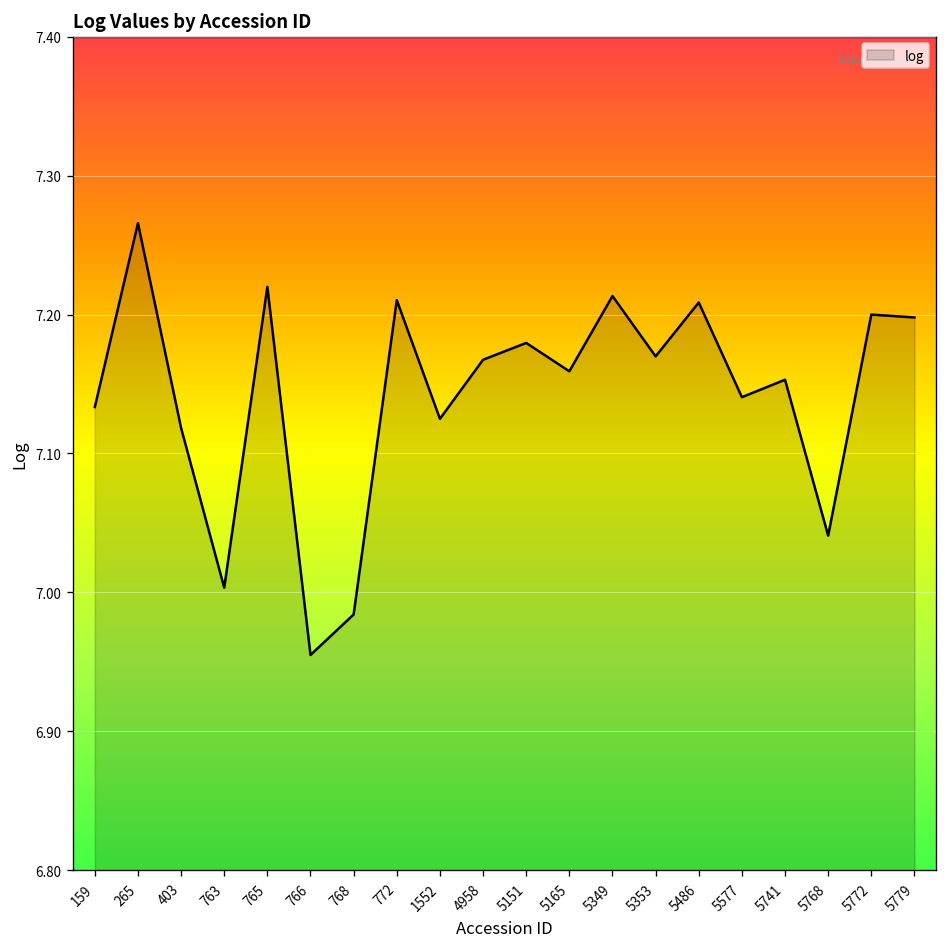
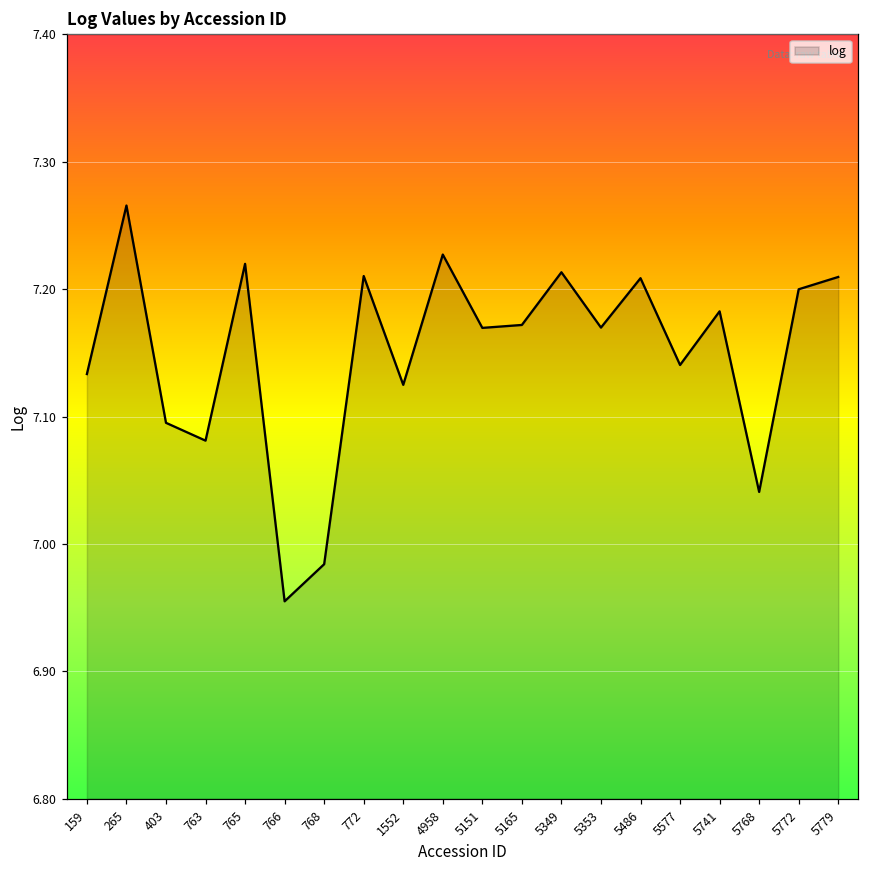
  {
    "159": 7.133,
    "265": 7.266,
-   "403": 7.118,
-   "763": 7.003,
+   "403": 7.095,
+   "763": 7.081,
    "765": 7.220,
    "766": 6.955,
    "768": 6.984,
    "772": 7.210,
    "1552": 7.125,
-   "4958": 7.167,
-   "5151": 7.180,
-   "5165": 7.159,
+   "4958": 7.227,
+   "5151": 7.170,
+   "5165": 7.172,
    "5349": 7.213,
    "5353": 7.170,
    "5486": 7.209,
    "5577": 7.141,
-   "5741": 7.153,
+   "5741": 7.183,
    "5768": 7.041,
    "5772": 7.200,
-   "5779": 7.198
+   "5779": 7.210
  }
